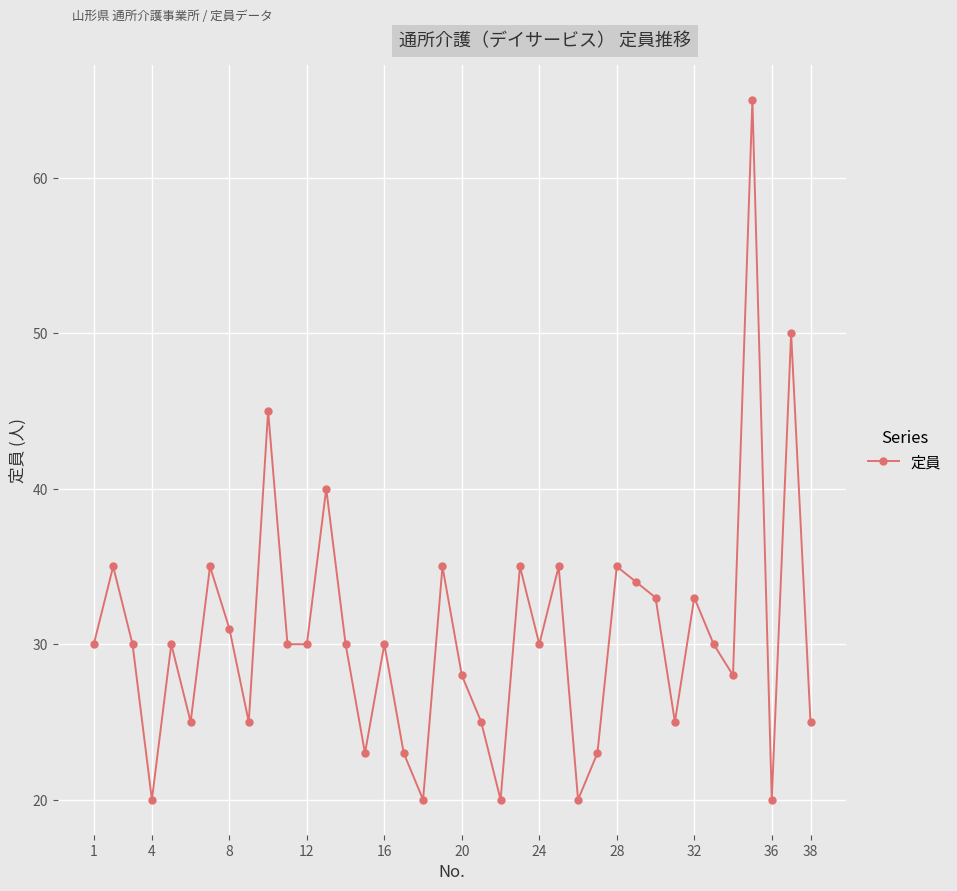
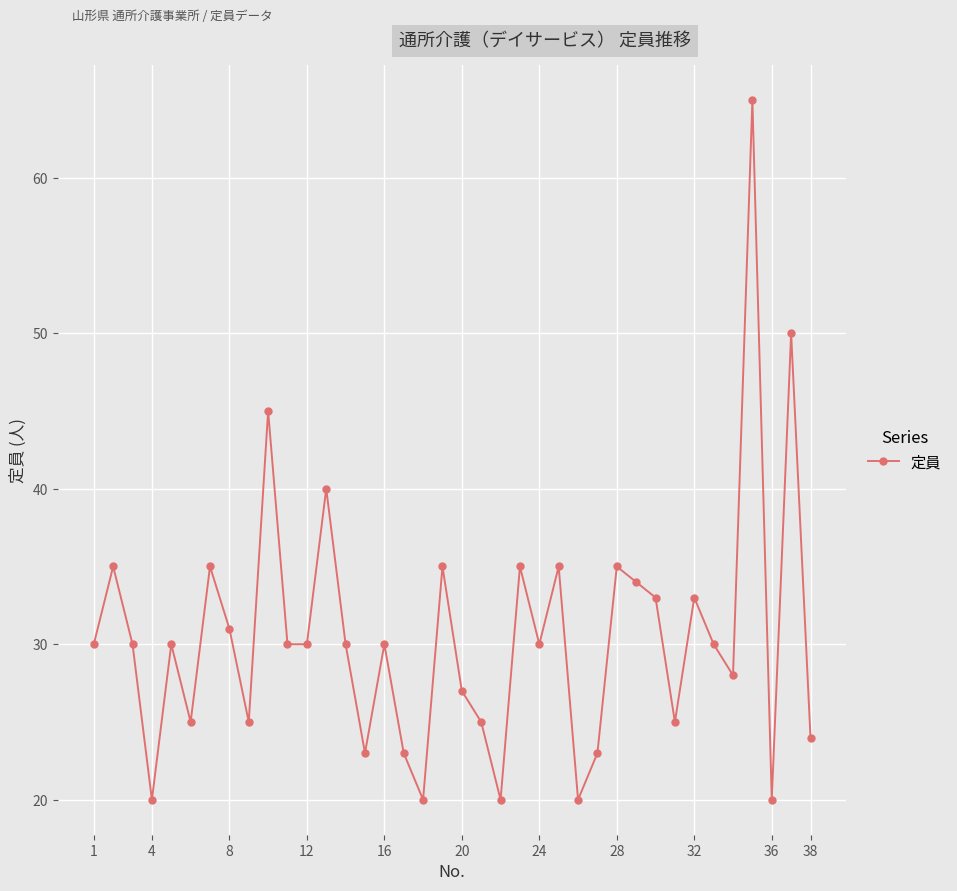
  {
    "1": 30,
    "4": 20,
    "8": 31,
    "12": 30,
    "16": 30,
-   "20": 28,
+   "20": 27,
    "24": 30,
    "28": 35,
    "32": 33,
    "36": 20,
-   "38": 25
+   "38": 24
  }
